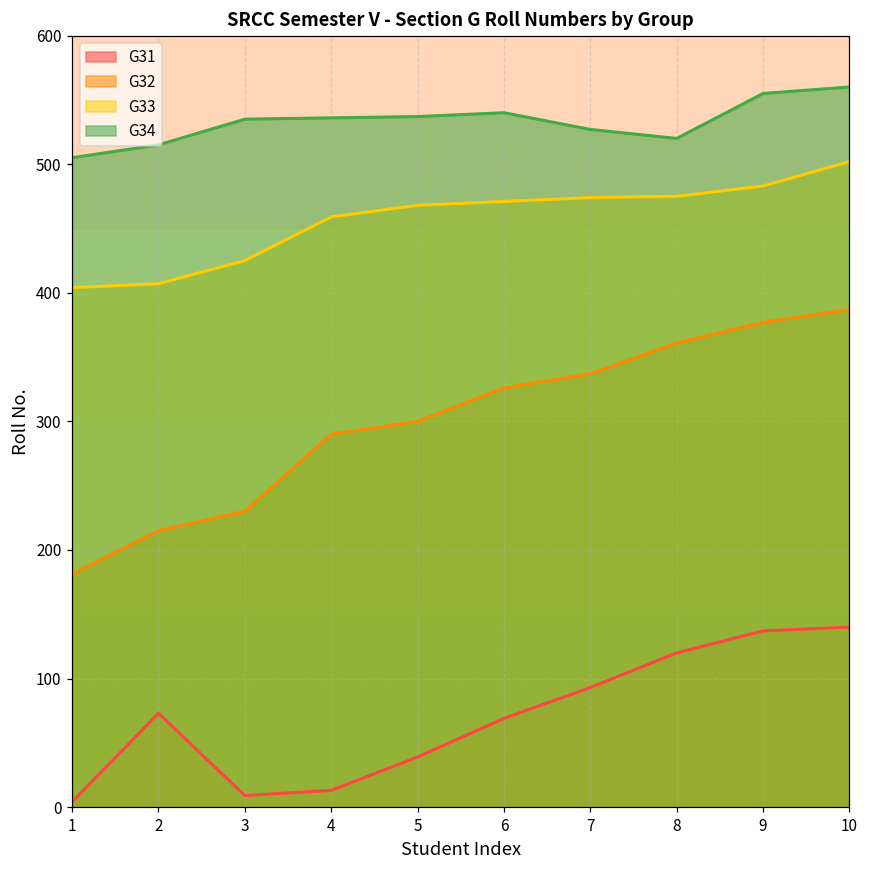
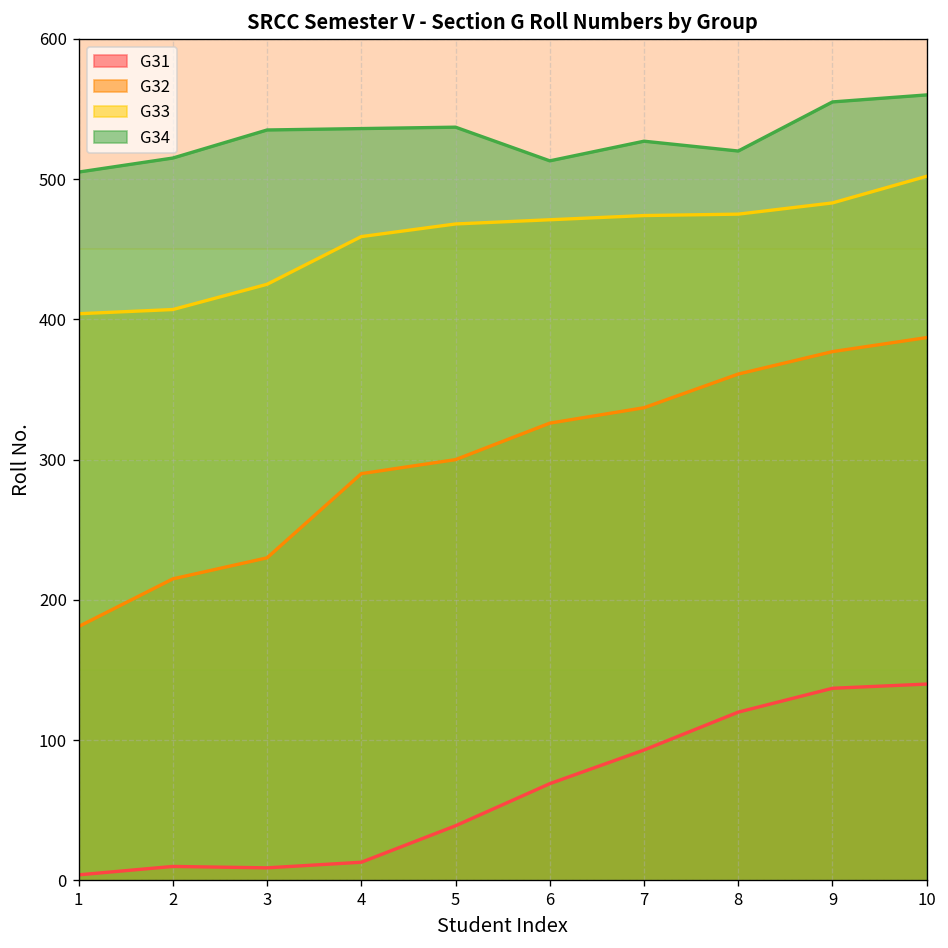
  {
    "G31": {
      "1": 4,
-     "2": 73,
+     "2": 10,
      "3": 9,
      "4": 13,
      "5": 39,
      "6": 69,
      "7": 93,
      "8": 120,
      "9": 137,
      "10": 140
    },
    "G34": {
      "1": 505,
      "2": 515,
      "3": 535,
      "4": 536,
      "5": 537,
-     "6": 540,
+     "6": 513,
      "7": 527,
      "8": 520,
      "9": 555,
      "10": 560
    }
  }
